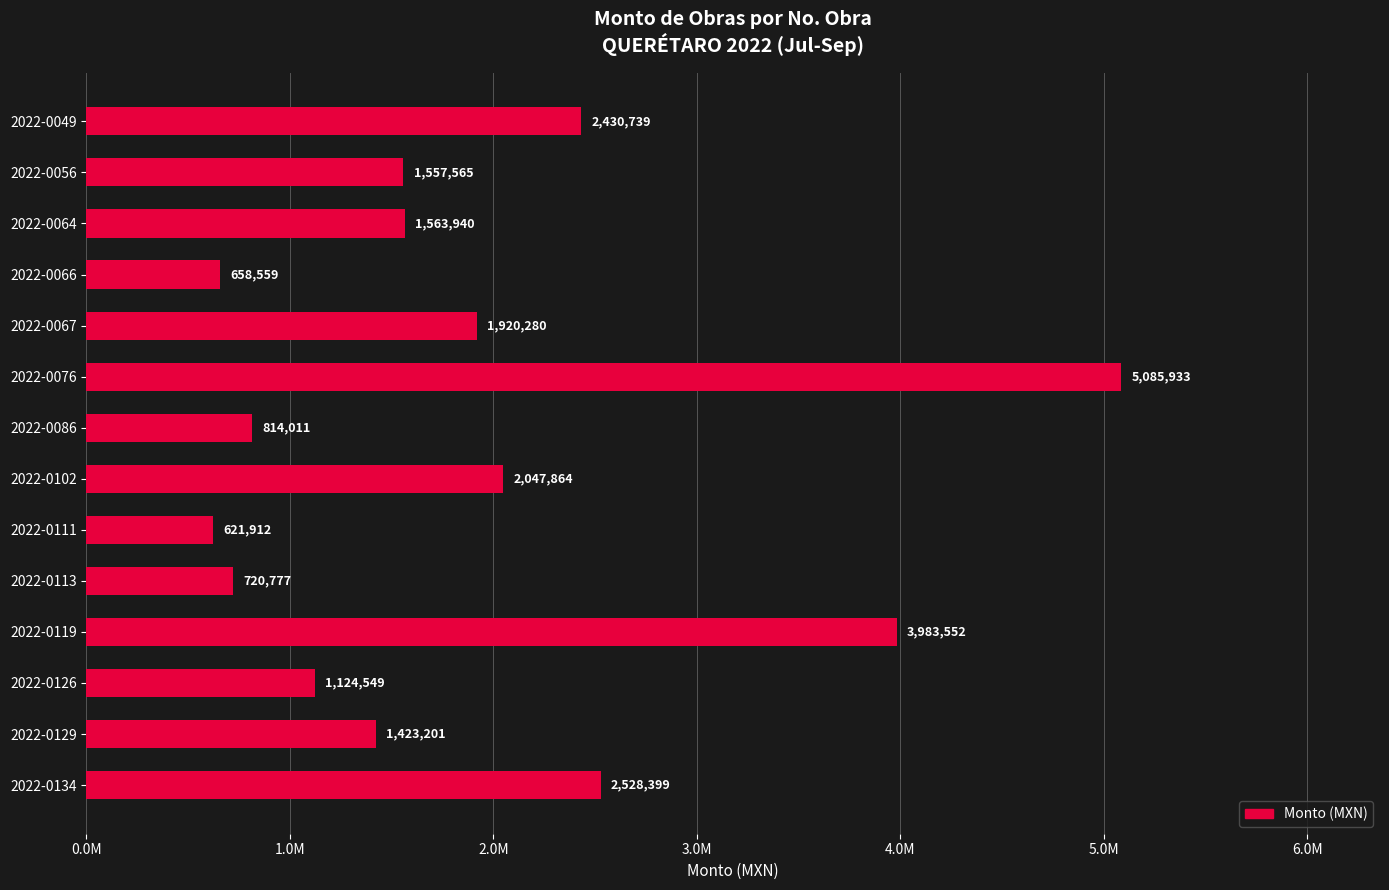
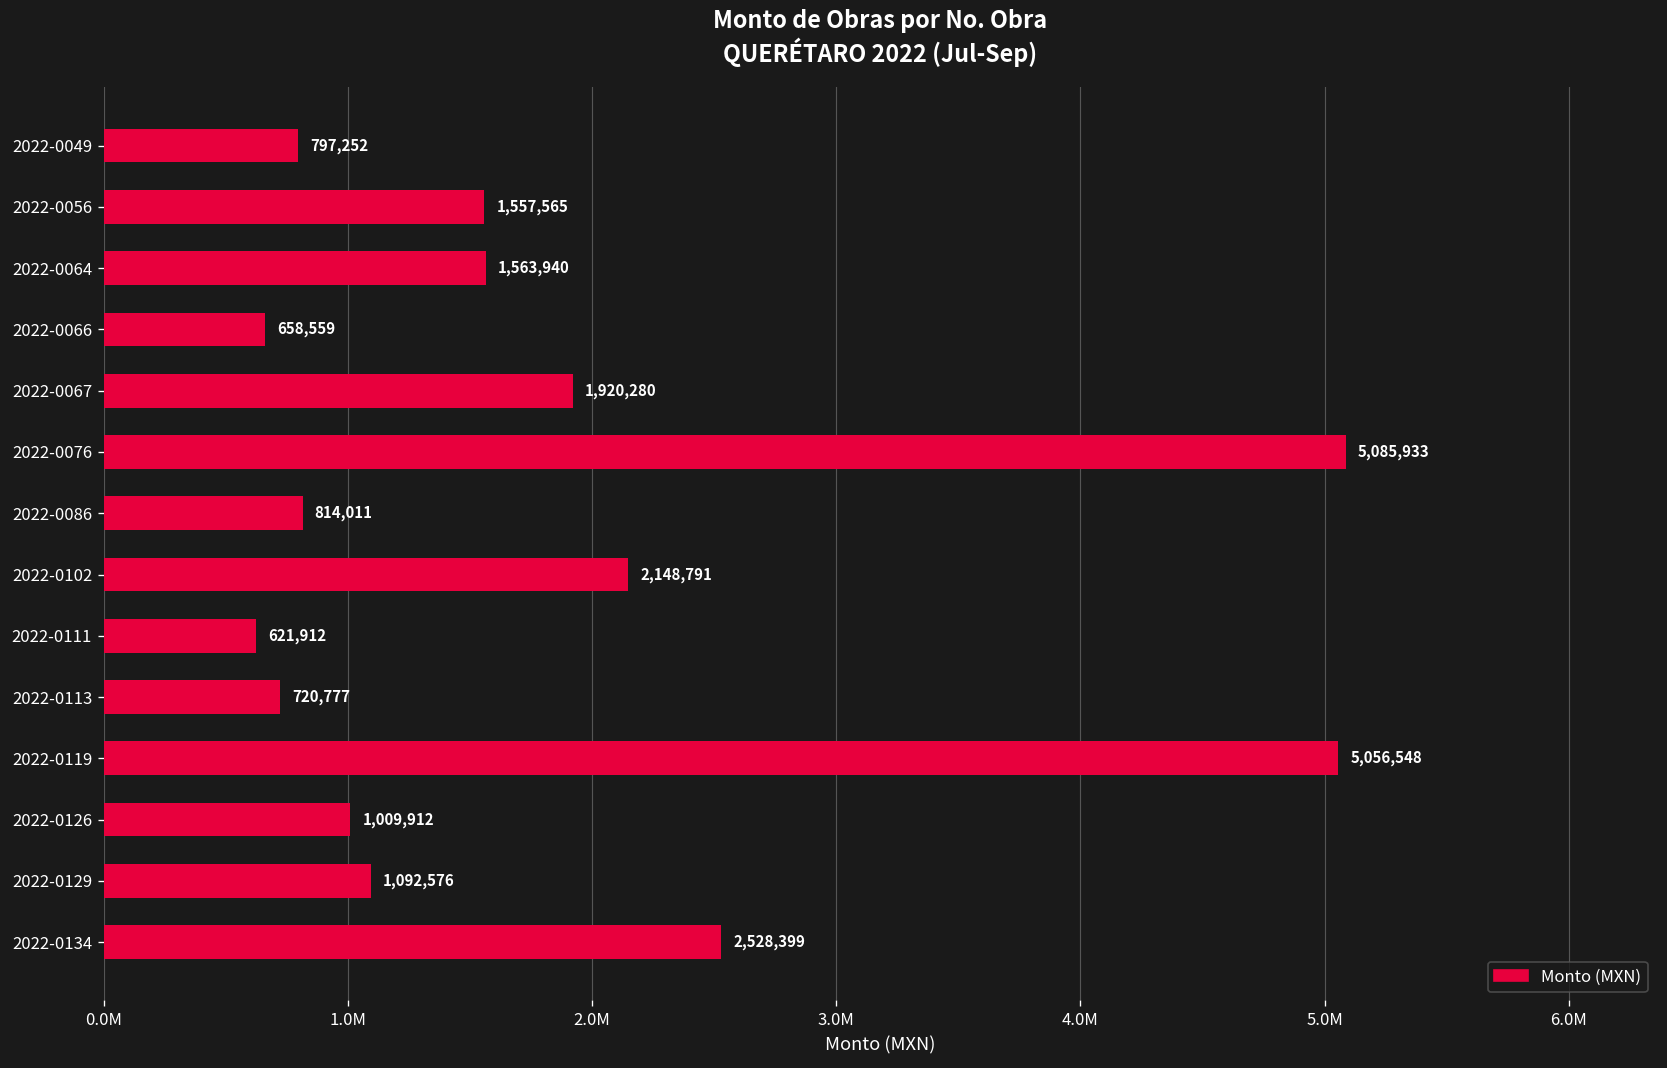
  {
-   "2022-0049": "2,430,739",
+   "2022-0049": "797,252",
    "2022-0056": "1,557,565",
    "2022-0064": "1,563,940",
    "2022-0066": "658,559",
    "2022-0067": "1,920,280",
    "2022-0076": "5,085,933",
    "2022-0086": "814,011",
-   "2022-0102": "2,047,864",
+   "2022-0102": "2,148,791",
    "2022-0111": "621,912",
    "2022-0113": "720,777",
-   "2022-0119": "3,983,552",
-   "2022-0126": "1,124,549",
-   "2022-0129": "1,423,201",
+   "2022-0119": "5,056,548",
+   "2022-0126": "1,009,912",
+   "2022-0129": "1,092,576",
    "2022-0134": "2,528,399"
  }
